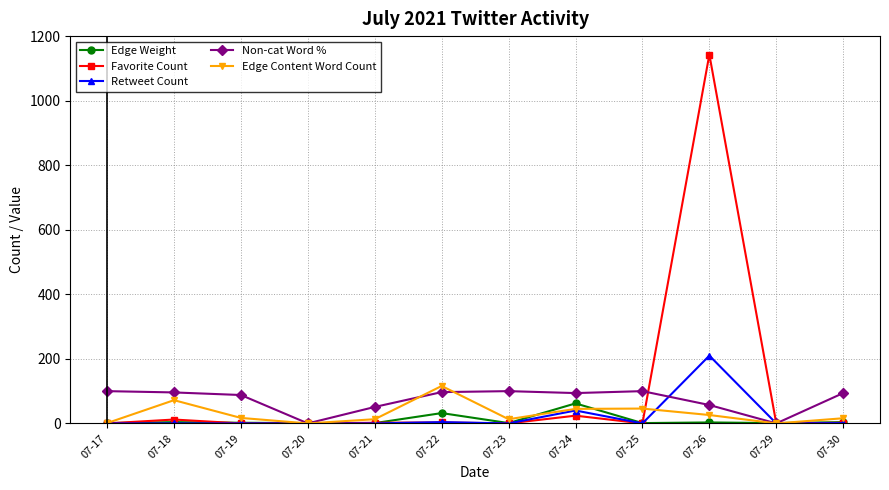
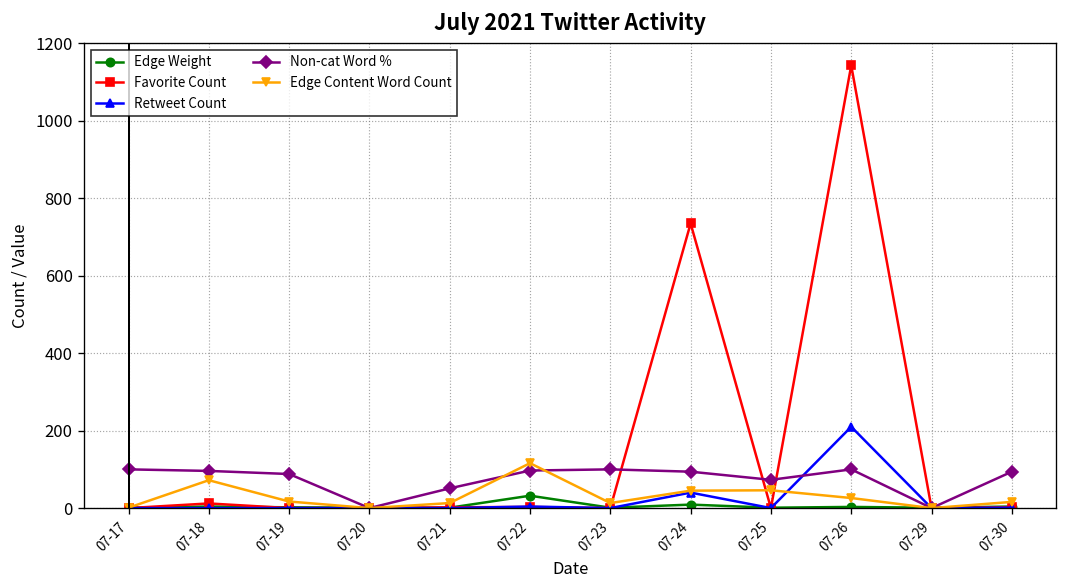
  {
    "Edge Weight": {
      "07-22": 30,
-     "07-24": 60,
+     "07-24": 10,
      "07-26": 0
    },
    "Favorite Count": {
      "07-18": 10,
-     "07-24": 20,
+     "07-24": 740,
      "07-26": 1140
    },
    "Retweet Count": {
      "07-26": 210
    },
    "Non-cat Word %": {
      "07-17": 100,
      "07-18": 100,
      "07-19": 90,
      "07-21": 50,
      "07-22": 100,
      "07-23": 100,
      "07-24": 90,
-     "07-25": 100,
-     "07-26": 60,
+     "07-25": 70,
+     "07-26": 100,
      "07-30": 90
    },
    "Edge Content Word Count": {
      "07-18": 70,
      "07-19": 20,
      "07-21": 10,
      "07-22": 120,
      "07-23": 10,
      "07-25": 50,
      "07-26": 30,
      "07-30": 20
    }
  }
